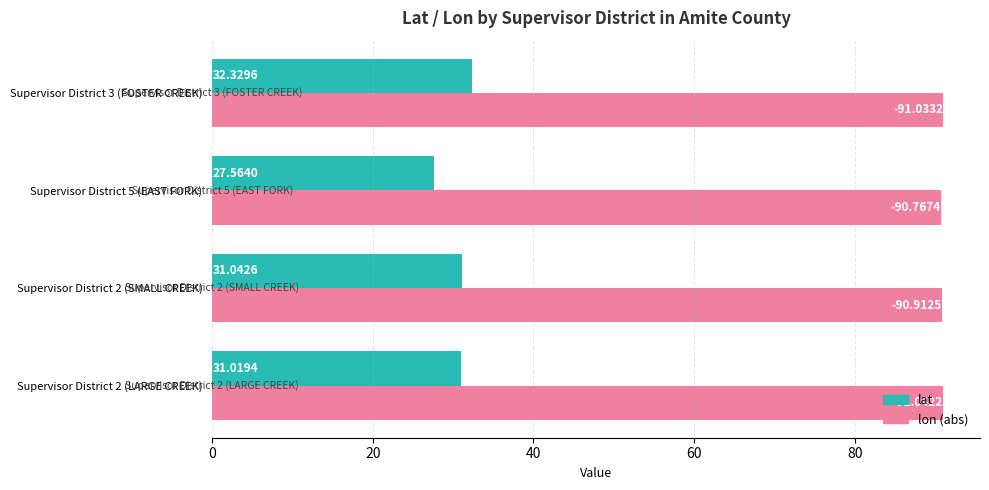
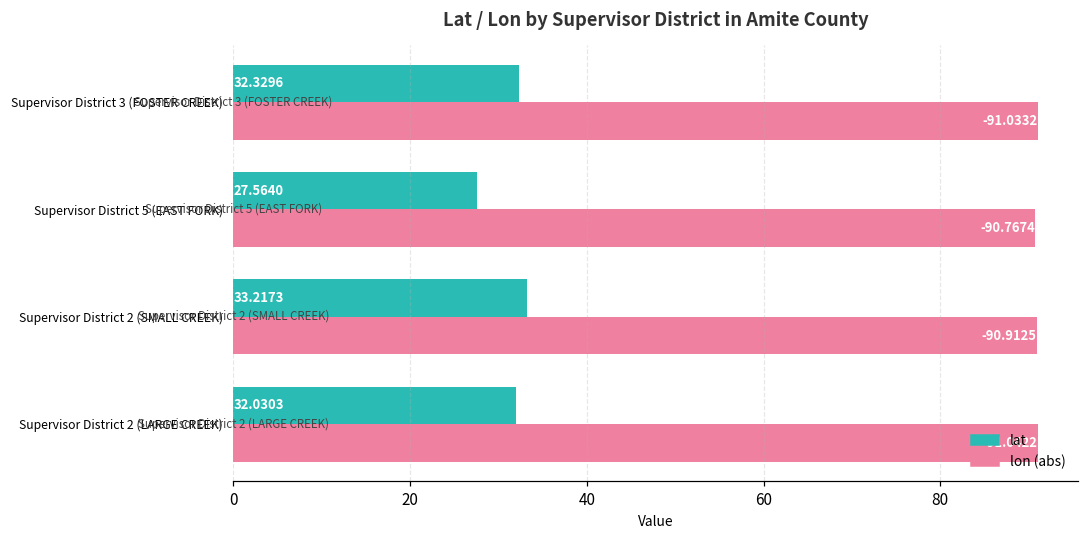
  {
    "lat": {
      "Supervisor District 3 (FOSTER CREEK)": 32.3296,
      "Supervisor District 5 (EAST FORK)": 27.5640,
-     "Supervisor District 2 (SMALL CREEK)": 31.0426,
-     "Supervisor District 2 (LARGE CREEK)": 31.0194
+     "Supervisor District 2 (SMALL CREEK)": 33.2173,
+     "Supervisor District 2 (LARGE CREEK)": 32.0303
    }
  }
